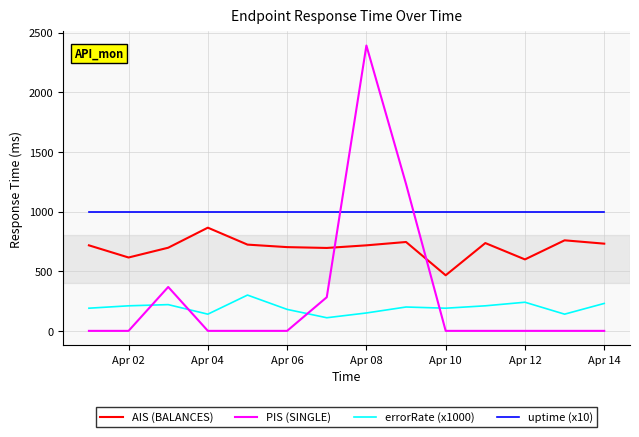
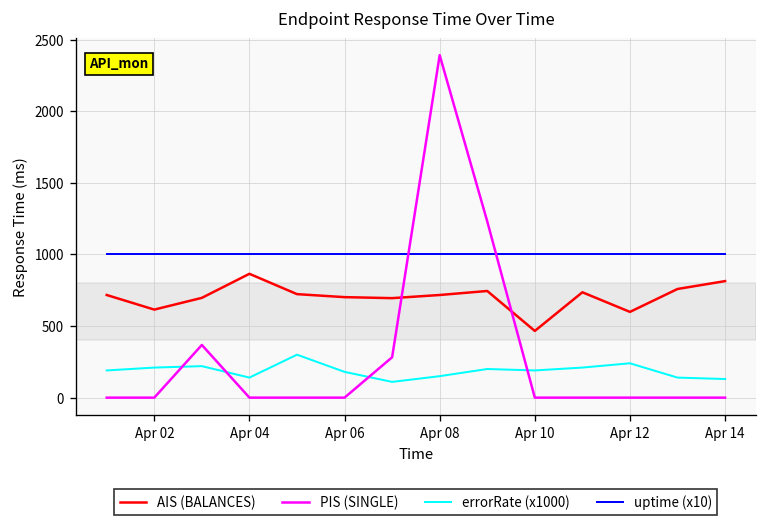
  {
    "AIS (BALANCES)": {
      "Apr 02": 620,
      "Apr 04": 870,
      "Apr 06": 700,
      "Apr 08": 720,
      "Apr 10": 470,
      "Apr 12": 600,
-     "Apr 14": 730
+     "Apr 14": 810
    },
    "PIS (SINGLE)": {
      "Apr 02": 0,
      "Apr 04": 0,
      "Apr 06": 0,
      "Apr 08": 2390,
      "Apr 10": 0,
      "Apr 12": 0,
      "Apr 14": 0
    },
    "errorRate (x1000)": {
      "Apr 02": 210,
      "Apr 04": 140,
      "Apr 06": 180,
      "Apr 08": 150,
      "Apr 10": 190,
      "Apr 12": 240,
-     "Apr 14": 230
+     "Apr 14": 130
    },
    "uptime (x10)": {
      "Apr 02": 1000,
      "Apr 04": 1000,
      "Apr 06": 1000,
      "Apr 08": 1000,
      "Apr 10": 1000,
      "Apr 12": 1000,
      "Apr 14": 1000
    }
  }
